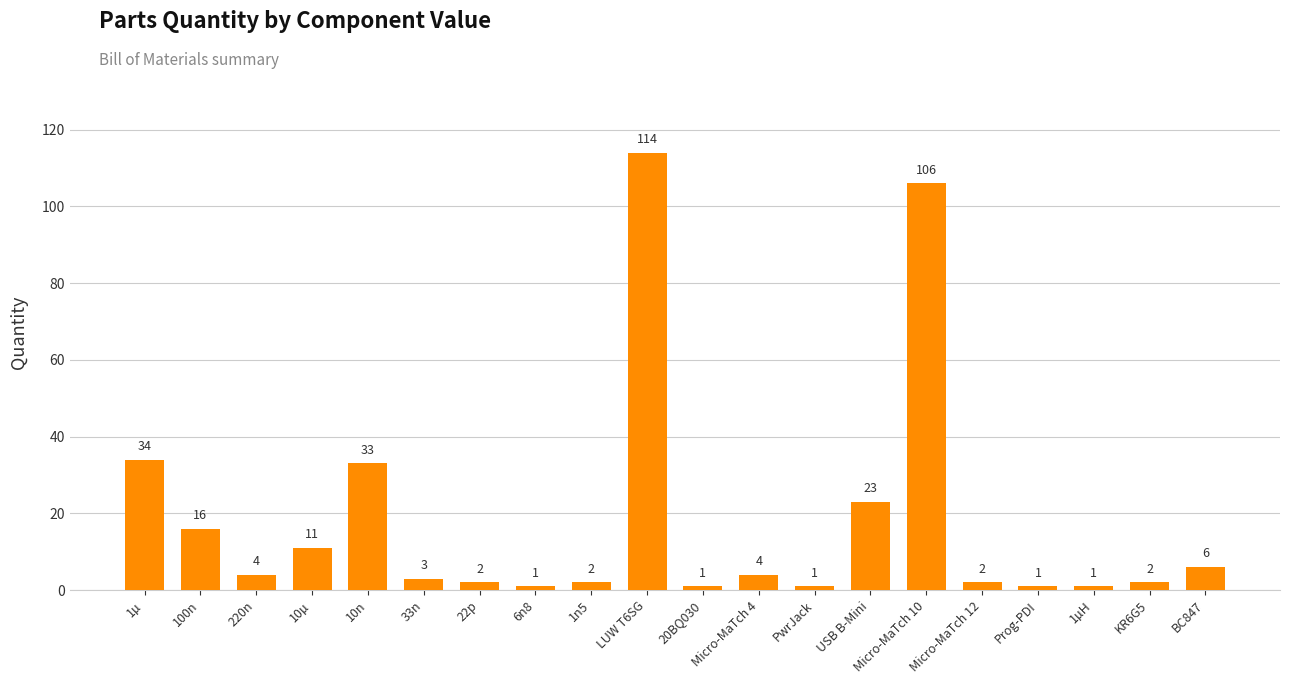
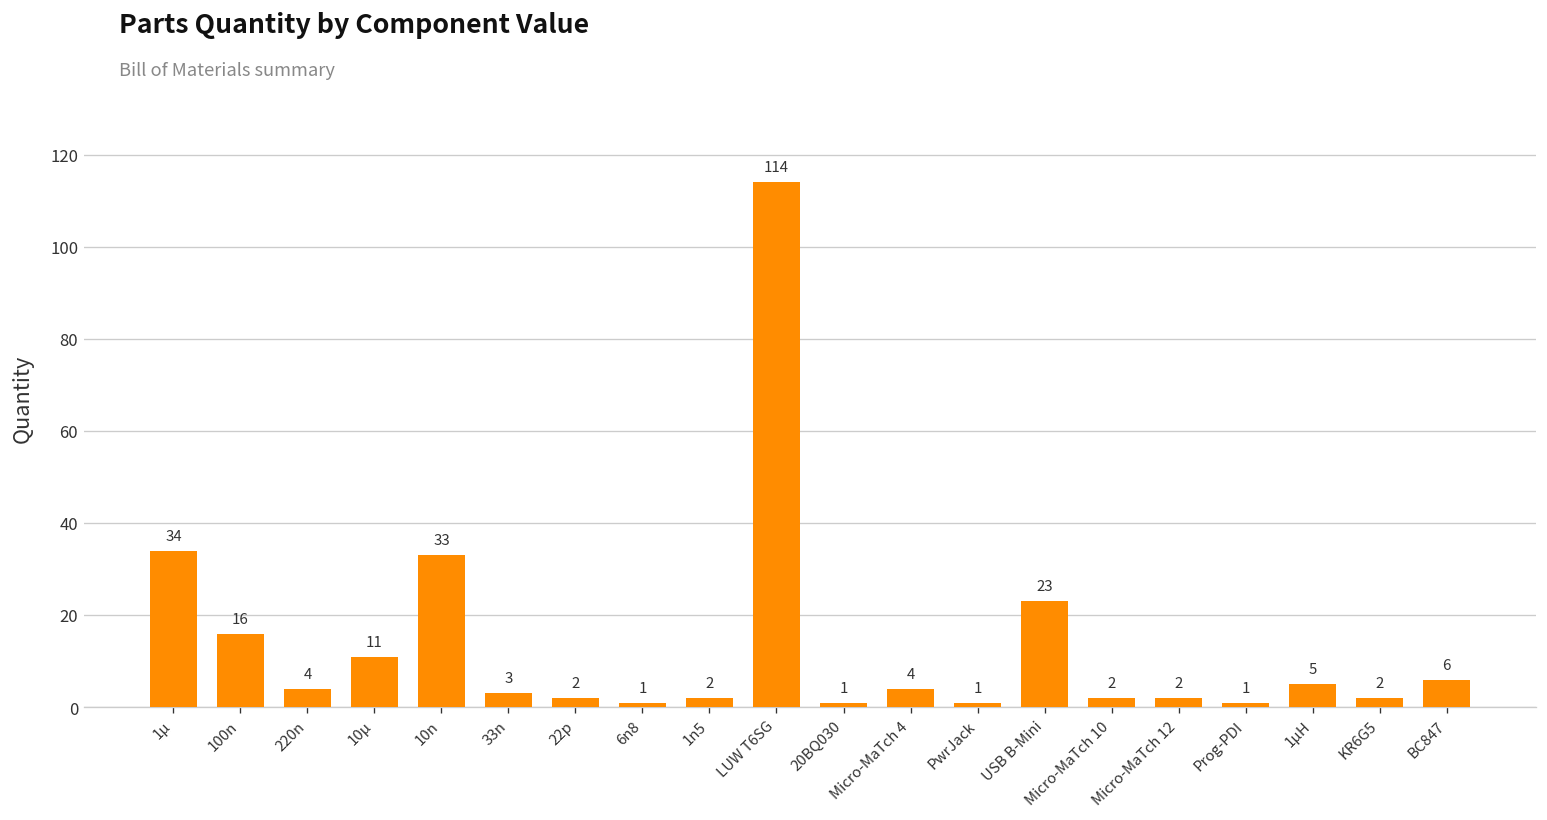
  {
    "1µ": 34,
    "100n": 16,
    "220n": 4,
    "10µ": 11,
    "10n": 33,
    "33n": 3,
    "22p": 2,
    "6n8": 1,
    "1n5": 2,
    "LUW T6SG": 114,
    "20BQ030": 1,
    "Micro-MaTch 4": 4,
    "PwrJack": 1,
    "USB B-Mini": 23,
-   "Micro-MaTch 10": 106,
+   "Micro-MaTch 10": 2,
    "Micro-MaTch 12": 2,
    "Prog-PDI": 1,
-   "1µH": 1,
+   "1µH": 5,
    "KR6G5": 2,
    "BC847": 6
  }
